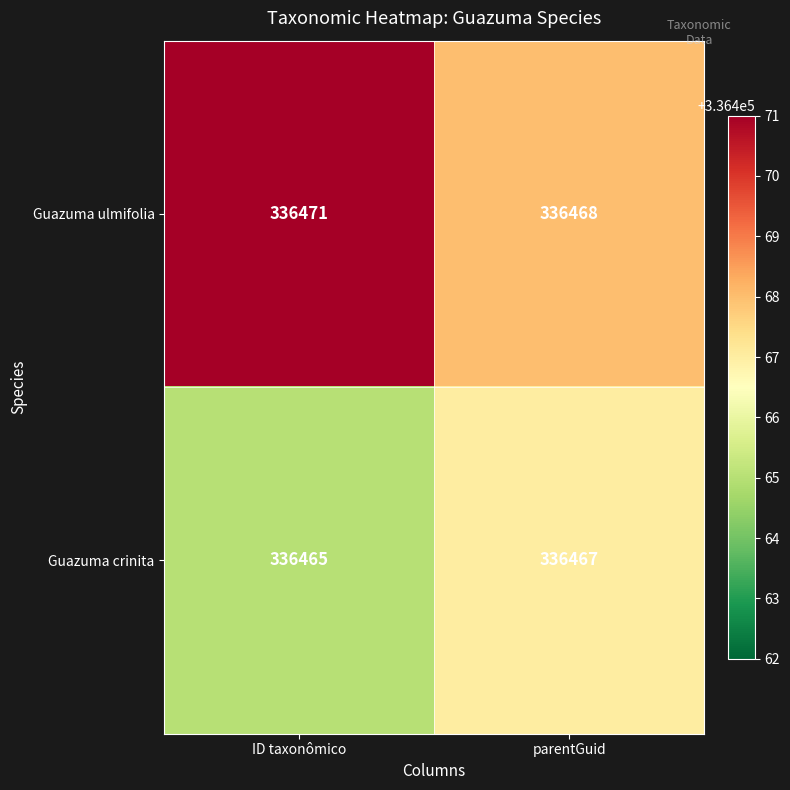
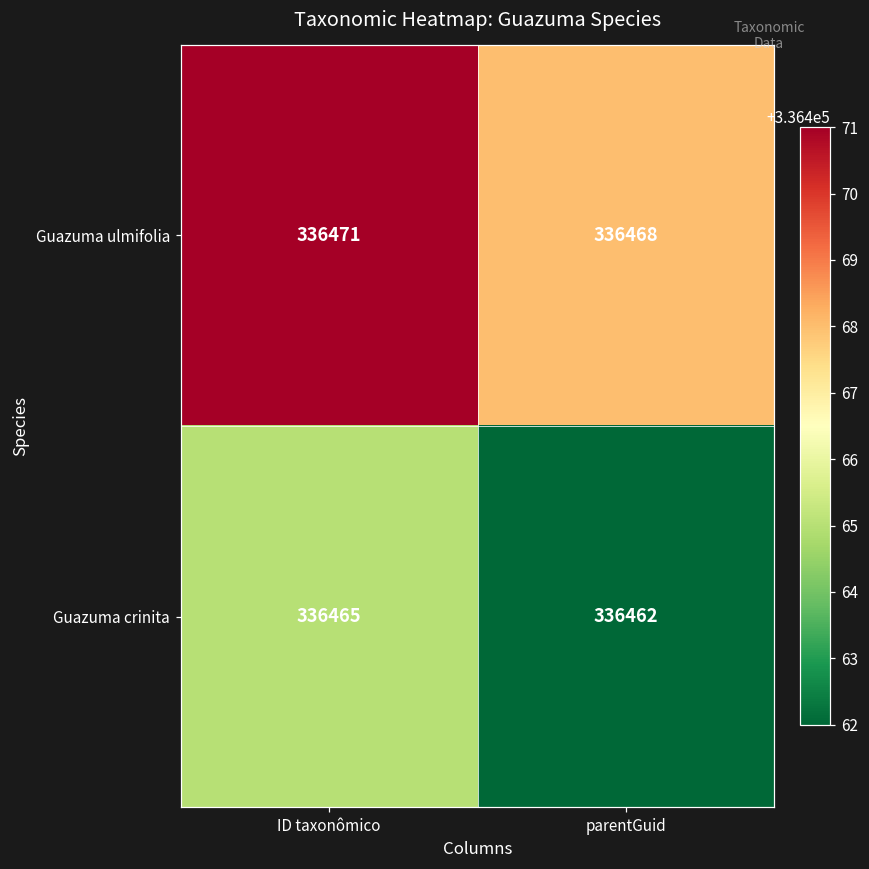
  {
    "Guazuma ulmifolia": {
      "ID taxonômico": 336471,
      "parentGuid": 336468
    },
    "Guazuma crinita": {
      "ID taxonômico": 336465,
-     "parentGuid": 336467
+     "parentGuid": 336462
    }
  }
